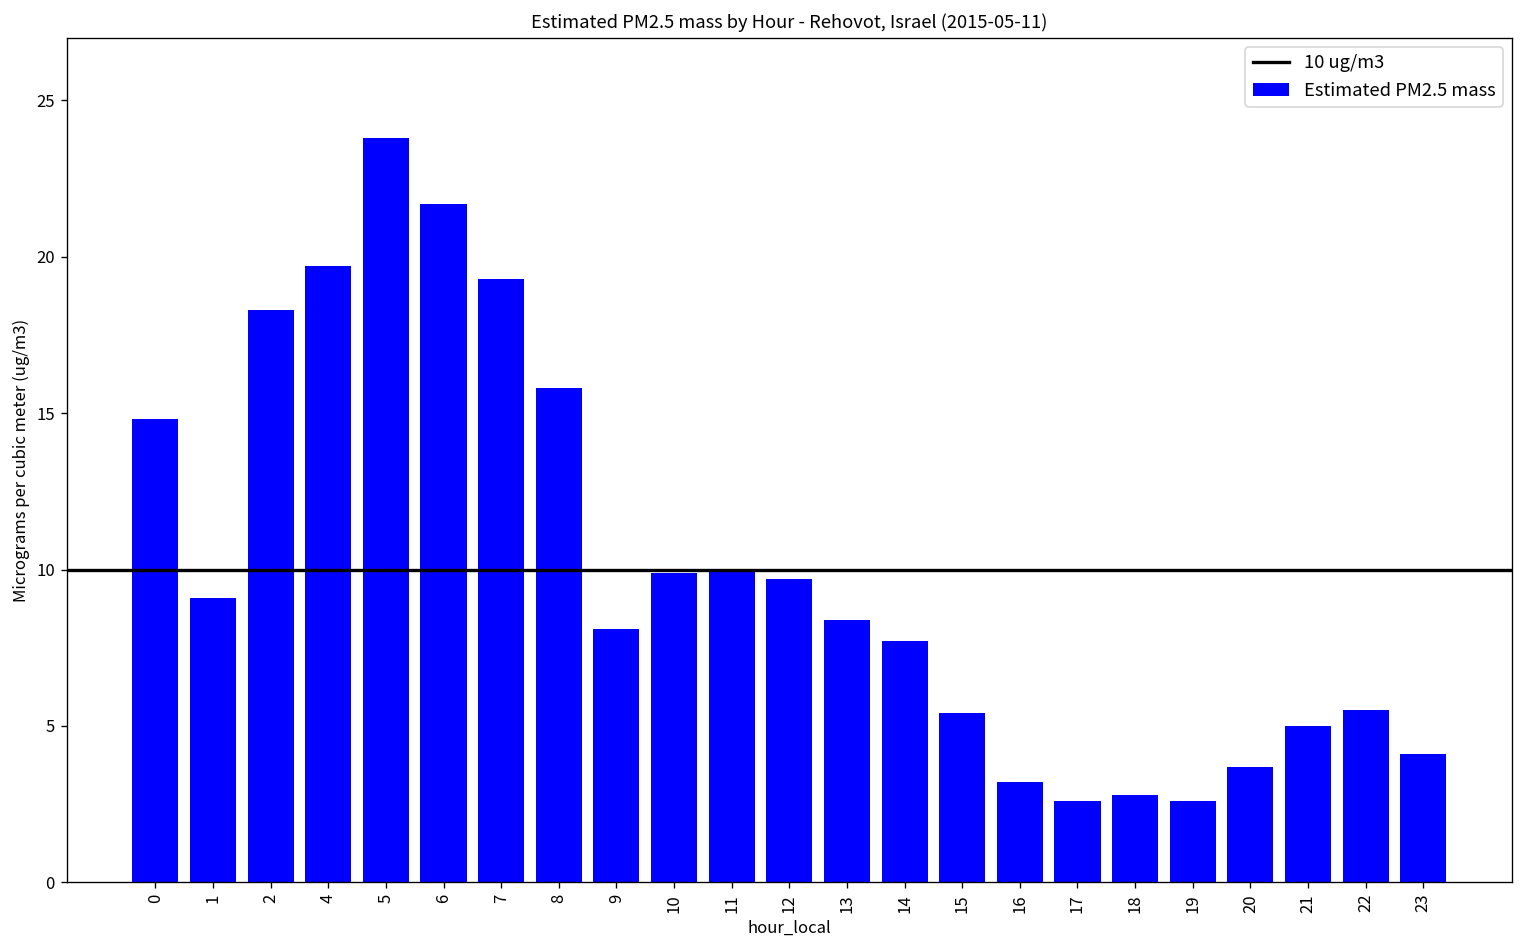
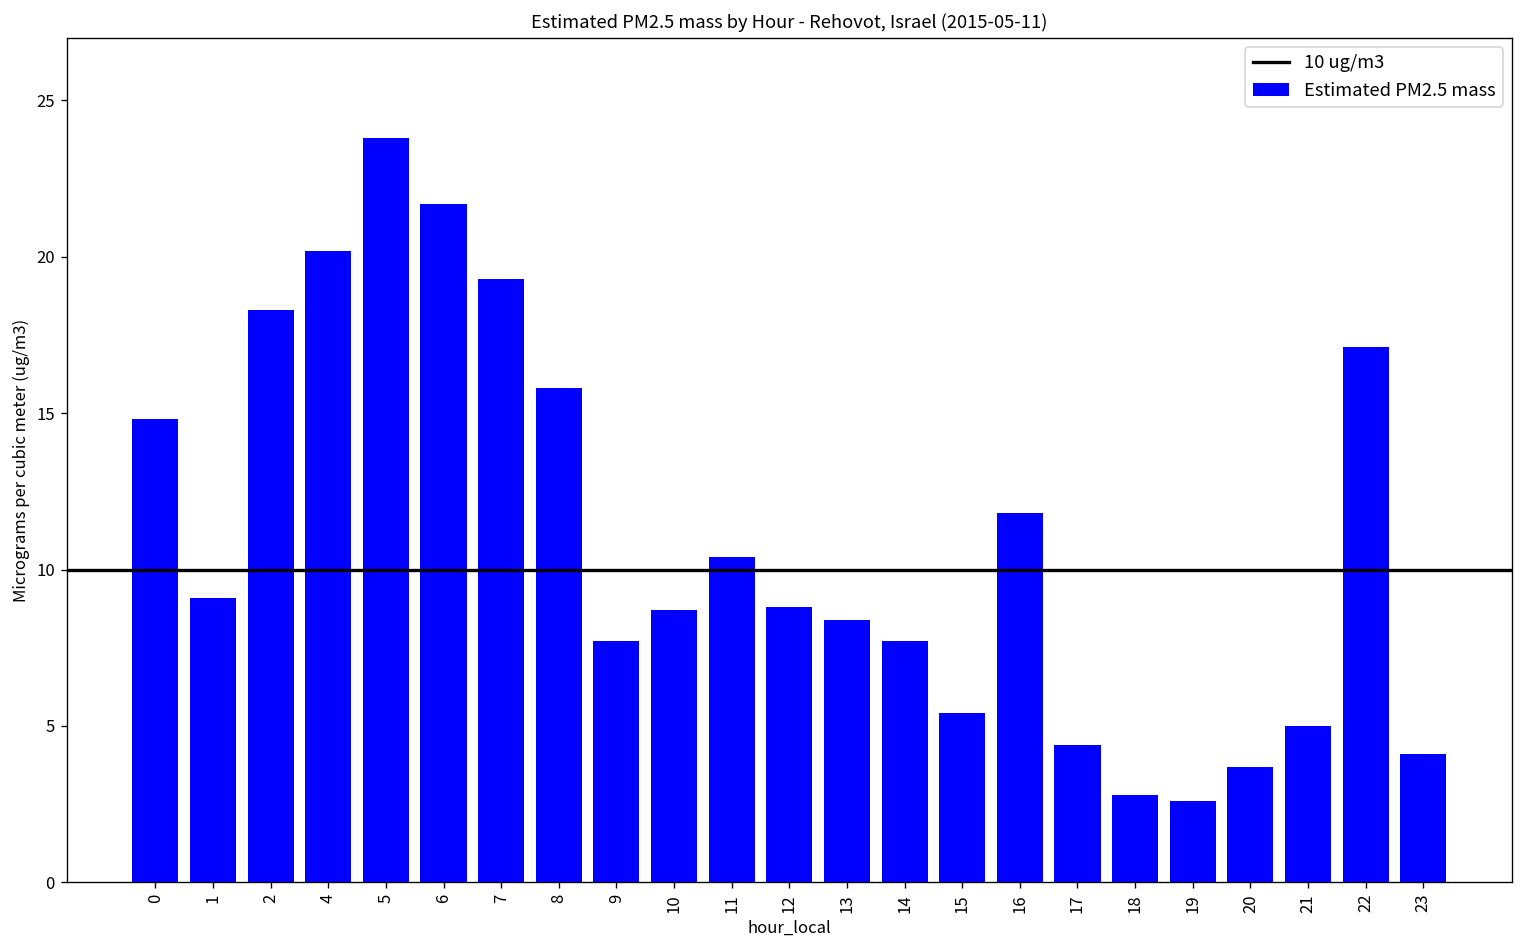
  {
    "0": 14.8,
    "1": 9.1,
    "2": 18.3,
-   "4": 19.7,
+   "4": 20.2,
    "5": 23.8,
    "6": 21.7,
    "7": 19.3,
    "8": 15.8,
-   "9": 8.1,
-   "10": 9.9,
-   "11": 10.0,
-   "12": 9.7,
+   "9": 7.7,
+   "10": 8.7,
+   "11": 10.4,
+   "12": 8.8,
    "13": 8.4,
    "14": 7.7,
    "15": 5.4,
-   "16": 3.2,
-   "17": 2.6,
+   "16": 11.8,
+   "17": 4.4,
    "18": 2.8,
    "19": 2.6,
    "20": 3.7,
    "21": 5.0,
-   "22": 5.5,
+   "22": 17.1,
    "23": 4.1
  }
